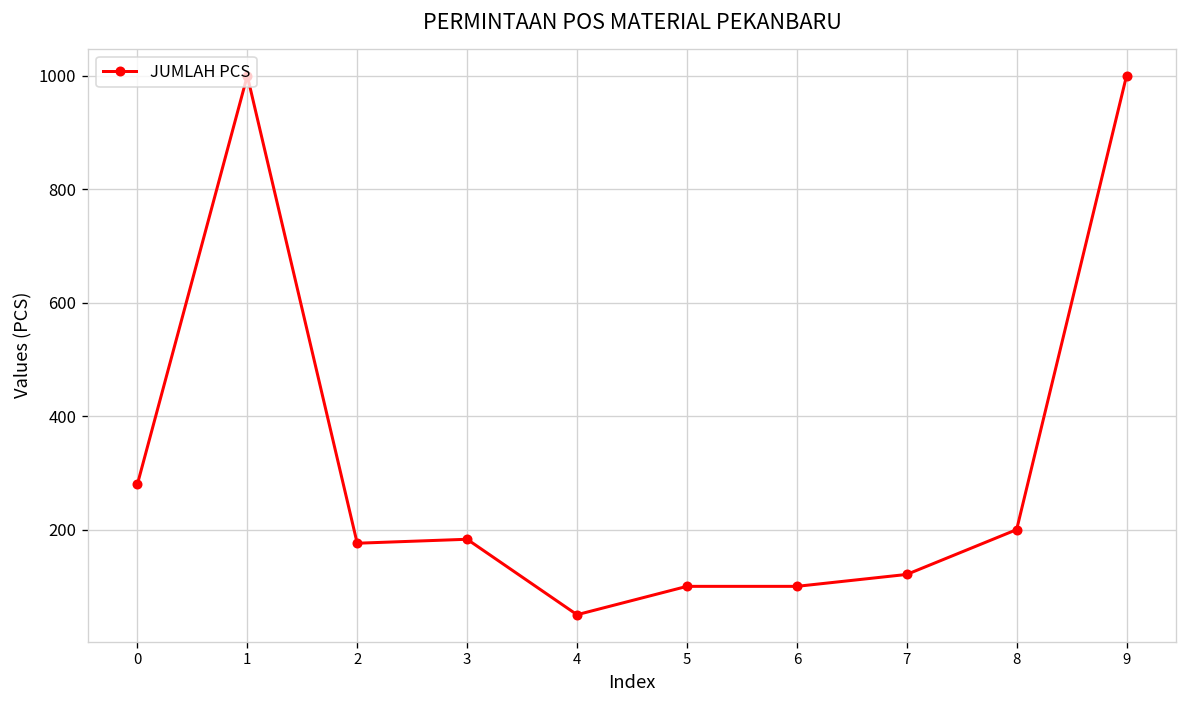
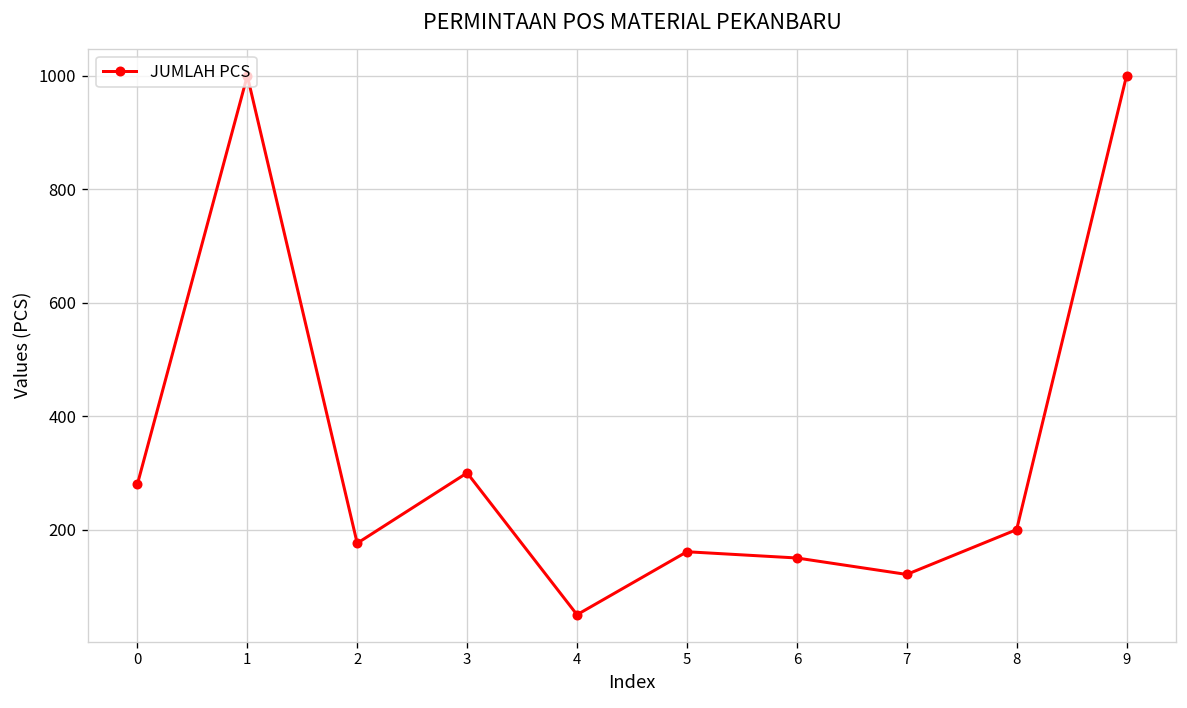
  {
    "0": 280,
    "2": 180,
-   "3": 180,
+   "3": 300,
    "4": 50,
-   "5": 100,
-   "6": 100,
+   "5": 160,
+   "6": 150,
    "7": 120,
    "8": 200,
    "9": 1000
  }
